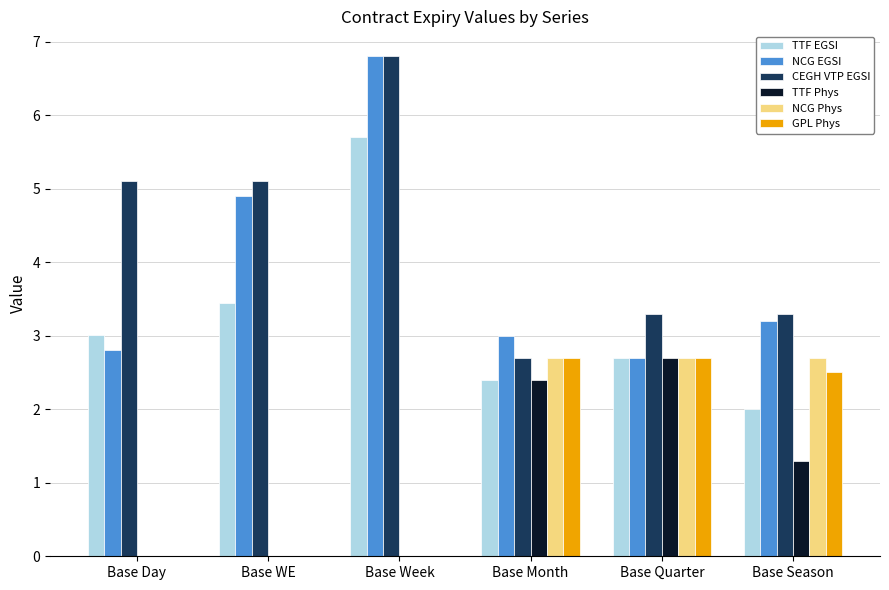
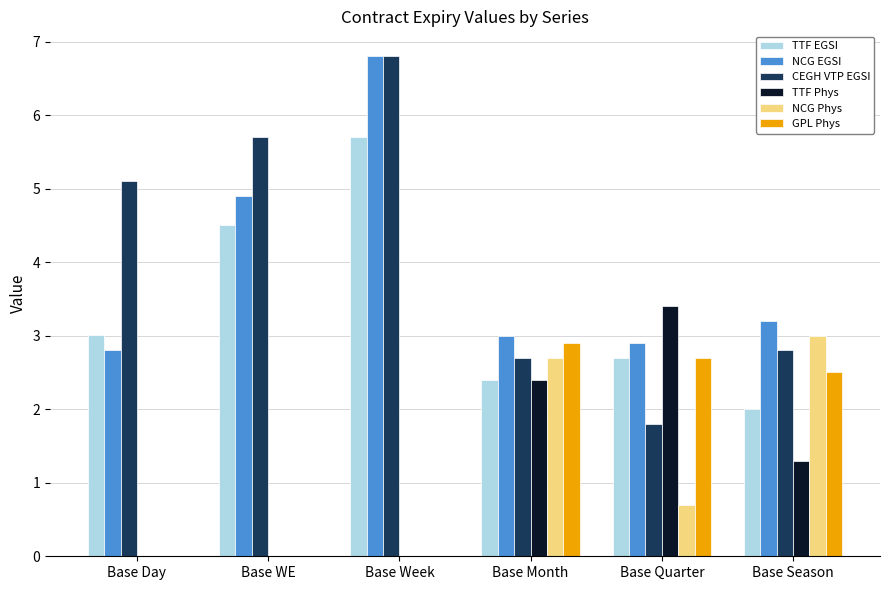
  {
    "TTF EGSI": {
      "Base Day": 3.0,
-     "Base WE": 3.4,
+     "Base WE": 4.5,
      "Base Week": 5.7,
      "Base Month": 2.4,
      "Base Quarter": 2.7,
      "Base Season": 2.0
    },
    "NCG EGSI": {
      "Base Day": 2.8,
      "Base WE": 4.9,
      "Base Week": 6.8,
      "Base Month": 3.0,
-     "Base Quarter": 2.7,
+     "Base Quarter": 2.9,
      "Base Season": 3.2
    },
    "CEGH VTP EGSI": {
      "Base Day": 5.1,
-     "Base WE": 5.1,
+     "Base WE": 5.7,
      "Base Week": 6.8,
      "Base Month": 2.7,
-     "Base Quarter": 3.3,
-     "Base Season": 3.3
+     "Base Quarter": 1.8,
+     "Base Season": 2.8
    },
    "TTF Phys": {
      "Base Day": 0.0,
      "Base WE": 0.0,
      "Base Week": 0.0,
      "Base Month": 2.4,
-     "Base Quarter": 2.7,
+     "Base Quarter": 3.4,
      "Base Season": 1.3
    },
    "NCG Phys": {
      "Base Day": 0.0,
      "Base WE": 0.0,
      "Base Week": 0.0,
      "Base Month": 2.7,
-     "Base Quarter": 2.7,
-     "Base Season": 2.7
+     "Base Quarter": 0.7,
+     "Base Season": 3.0
    },
    "GPL Phys": {
      "Base Day": 0.0,
      "Base WE": 0.0,
      "Base Week": 0.0,
-     "Base Month": 2.7,
+     "Base Month": 2.9,
      "Base Quarter": 2.7,
      "Base Season": 2.5
    }
  }
